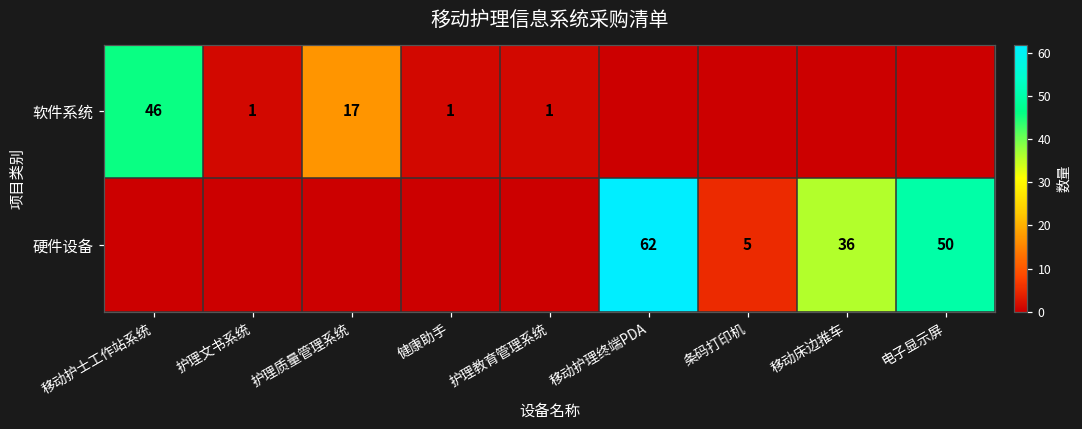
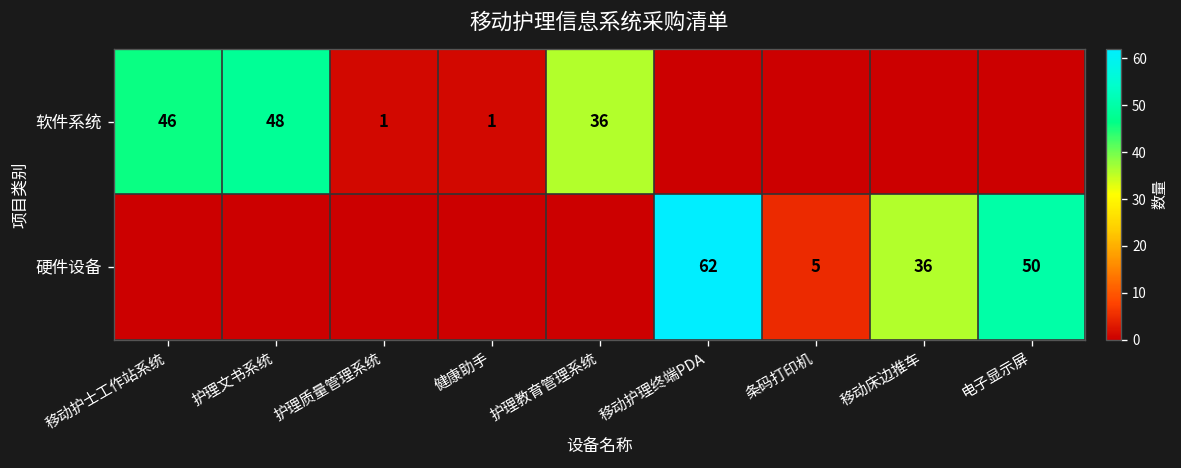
  {
    "软件系统": {
      "移动护士工作站系统": 46,
-     "护理文书系统": 1,
-     "护理质量管理系统": 17,
+     "护理文书系统": 48,
+     "护理质量管理系统": 1,
      "健康助手": 1,
-     "护理教育管理系统": 1
+     "护理教育管理系统": 36
    },
    "硬件设备": {
      "移动护理终端PDA": 62,
      "条码打印机": 5,
      "移动床边推车": 36,
      "电子显示屏": 50
    }
  }
